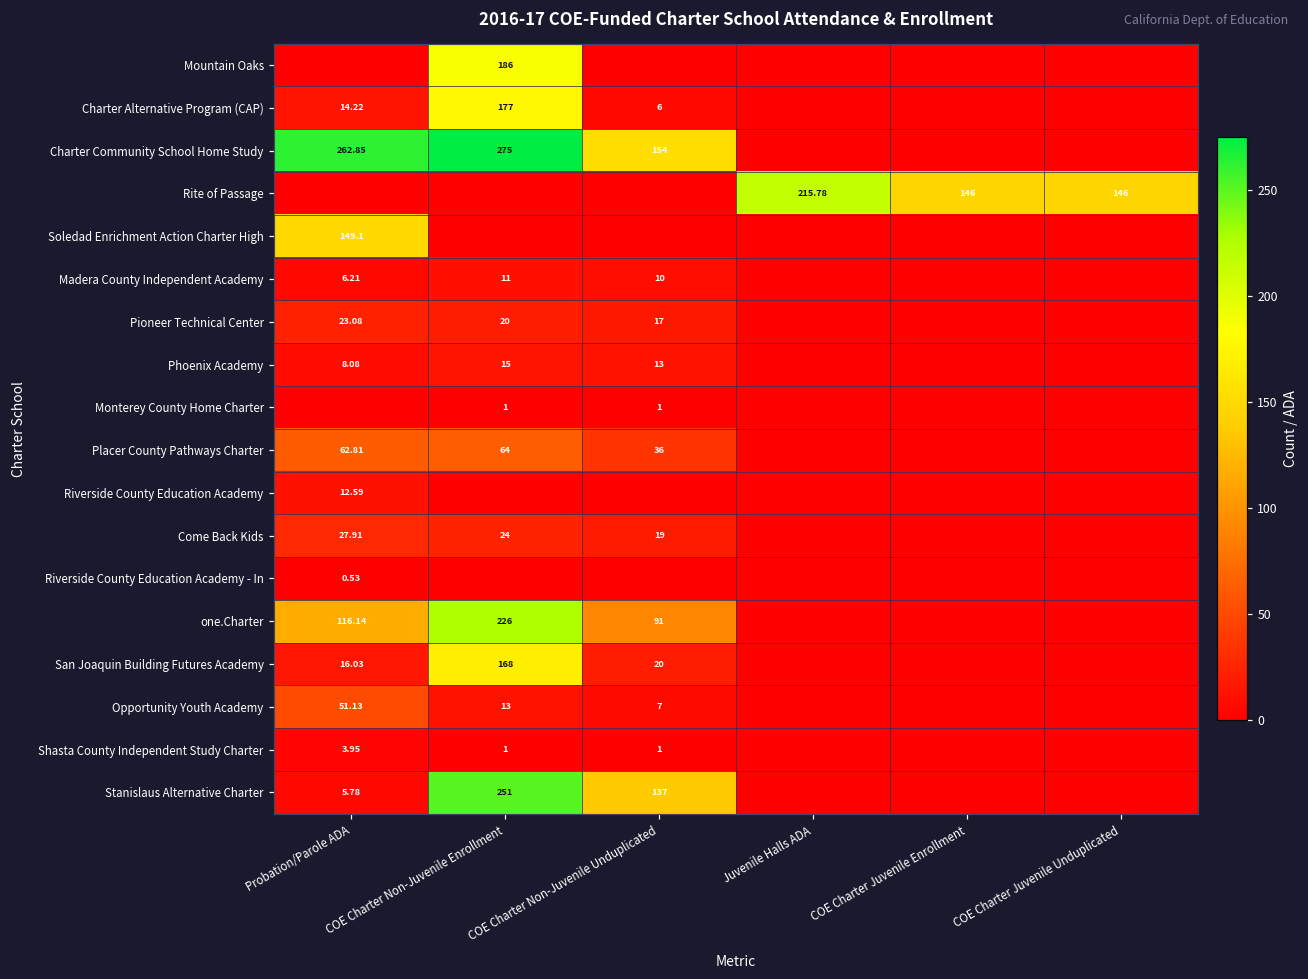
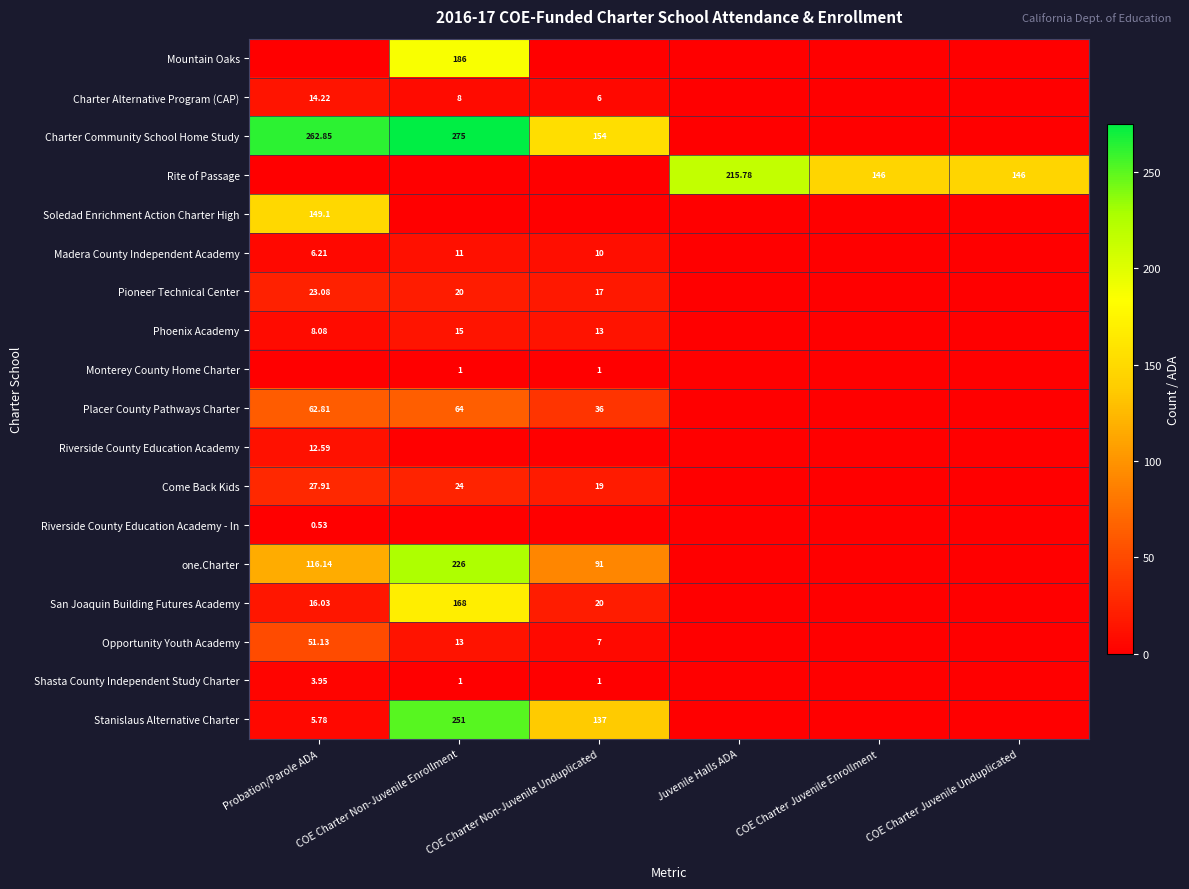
  {
    "Mountain Oaks": {
      "COE Charter Non-Juvenile Enrollment": 186
    },
    "Charter Alternative Program (CAP)": {
      "Probation/Parole ADA": 14.22,
-     "COE Charter Non-Juvenile Enrollment": 177,
+     "COE Charter Non-Juvenile Enrollment": 8,
      "COE Charter Non-Juvenile Unduplicated": 6
    },
    "Charter Community School Home Study": {
      "Probation/Parole ADA": 262.85,
      "COE Charter Non-Juvenile Enrollment": 275,
      "COE Charter Non-Juvenile Unduplicated": 154
    },
    "Rite of Passage": {
      "Juvenile Halls ADA": 215.78,
      "COE Charter Juvenile Enrollment": 146,
      "COE Charter Juvenile Unduplicated": 146
    },
    "Soledad Enrichment Action Charter High": {
      "Probation/Parole ADA": 149.1
    },
    "Madera County Independent Academy": {
      "Probation/Parole ADA": 6.21,
      "COE Charter Non-Juvenile Enrollment": 11,
      "COE Charter Non-Juvenile Unduplicated": 10
    },
    "Pioneer Technical Center": {
      "Probation/Parole ADA": 23.08,
      "COE Charter Non-Juvenile Enrollment": 20,
      "COE Charter Non-Juvenile Unduplicated": 17
    },
    "Phoenix Academy": {
      "Probation/Parole ADA": 8.08,
      "COE Charter Non-Juvenile Enrollment": 15,
      "COE Charter Non-Juvenile Unduplicated": 13
    },
    "Monterey County Home Charter": {
      "COE Charter Non-Juvenile Enrollment": 1,
      "COE Charter Non-Juvenile Unduplicated": 1
    },
    "Placer County Pathways Charter": {
      "Probation/Parole ADA": 62.81,
      "COE Charter Non-Juvenile Enrollment": 64,
      "COE Charter Non-Juvenile Unduplicated": 36
    },
    "Riverside County Education Academy": {
      "Probation/Parole ADA": 12.59
    },
    "Come Back Kids": {
      "Probation/Parole ADA": 27.91,
      "COE Charter Non-Juvenile Enrollment": 24,
      "COE Charter Non-Juvenile Unduplicated": 19
    },
    "Riverside County Education Academy - In": {
      "Probation/Parole ADA": 0.53
    },
    "one.Charter": {
      "Probation/Parole ADA": 116.14,
      "COE Charter Non-Juvenile Enrollment": 226,
      "COE Charter Non-Juvenile Unduplicated": 91
    },
    "San Joaquin Building Futures Academy": {
      "Probation/Parole ADA": 16.03,
      "COE Charter Non-Juvenile Enrollment": 168,
      "COE Charter Non-Juvenile Unduplicated": 20
    },
    "Opportunity Youth Academy": {
      "Probation/Parole ADA": 51.13,
      "COE Charter Non-Juvenile Enrollment": 13,
      "COE Charter Non-Juvenile Unduplicated": 7
    },
    "Shasta County Independent Study Charter": {
      "Probation/Parole ADA": 3.95,
      "COE Charter Non-Juvenile Enrollment": 1,
      "COE Charter Non-Juvenile Unduplicated": 1
    },
    "Stanislaus Alternative Charter": {
      "Probation/Parole ADA": 5.78,
      "COE Charter Non-Juvenile Enrollment": 251,
      "COE Charter Non-Juvenile Unduplicated": 137
    }
  }
